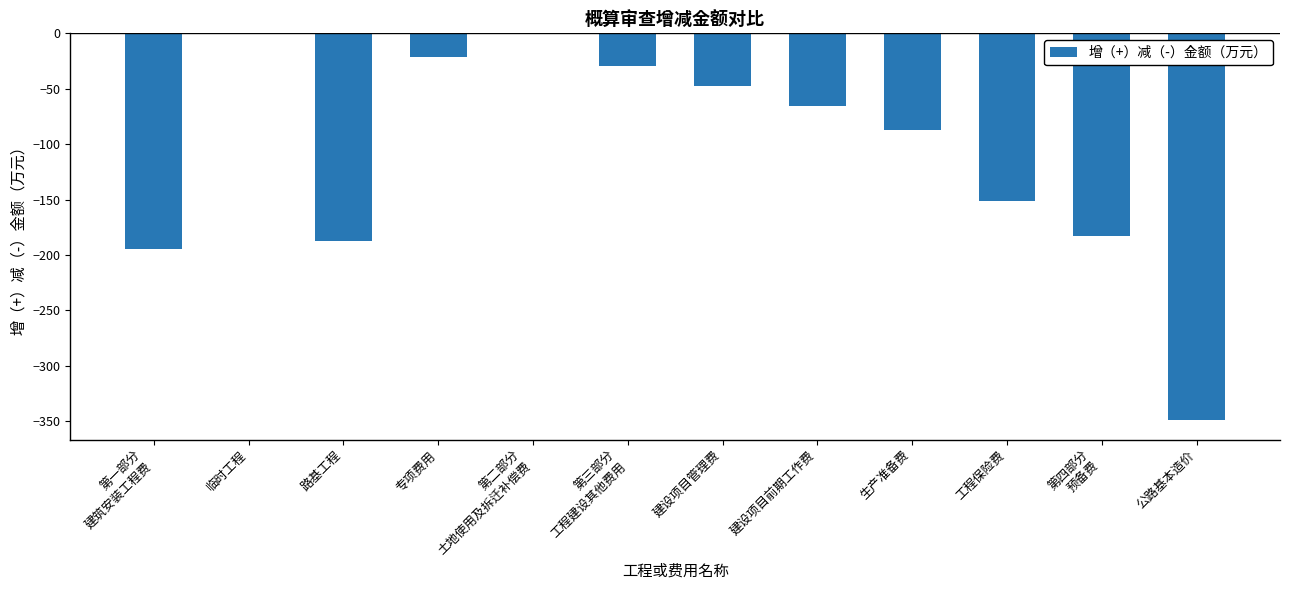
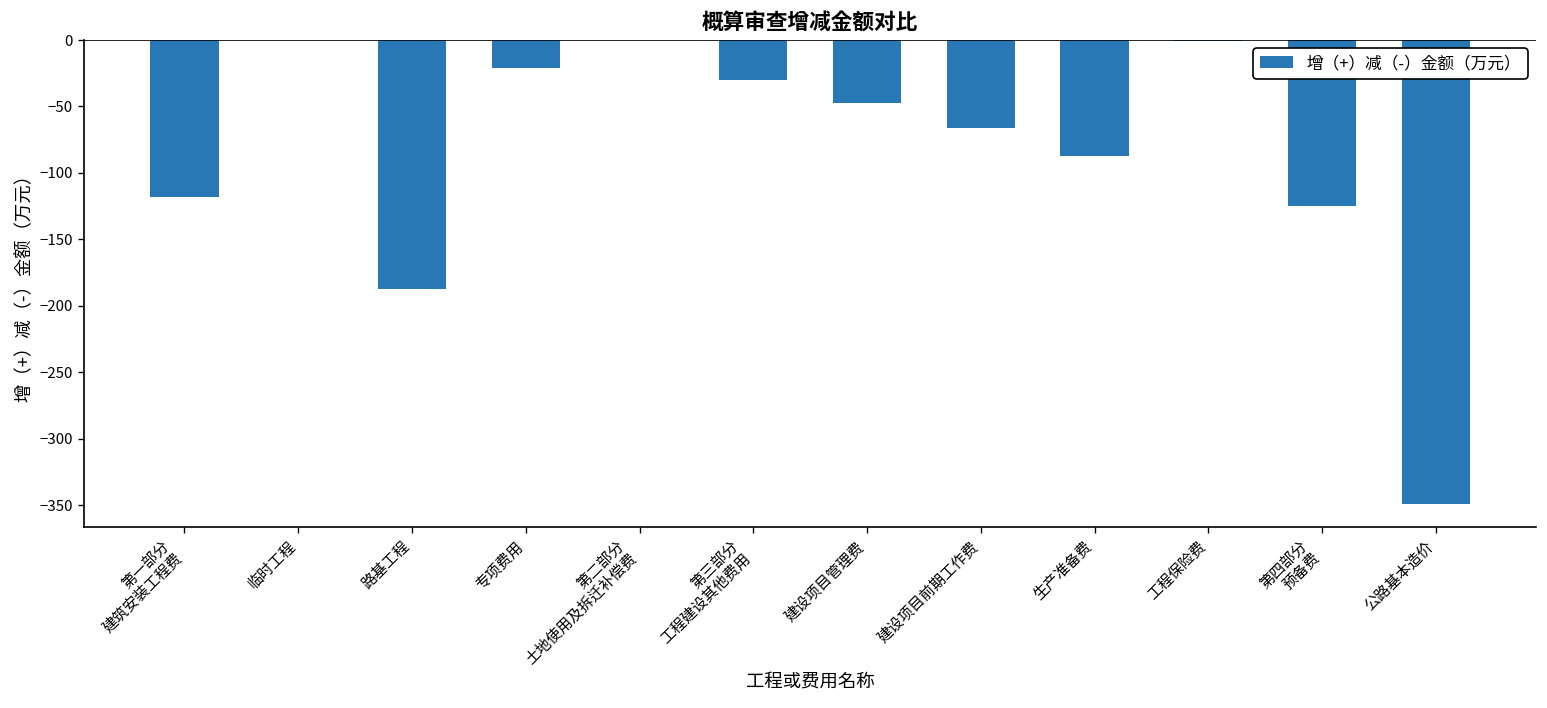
  {
-   "第一部分 建筑安装工程费": -195,
+   "第一部分 建筑安装工程费": -118,
    "临时工程": 0,
    "路基工程": -187,
    "专项费用": -21,
    "第二部分 土地使用及拆迁补偿费": 0,
    "第三部分 工程建设其他费用": -30,
    "建设项目管理费": -48,
    "建设项目前期工作费": -66,
    "生产准备费": -87,
-   "工程保险费": -151,
-   "第四部分 预备费": -183,
+   "工程保险费": -1,
+   "第四部分 预备费": -125,
    "公路基本造价": -349
  }
